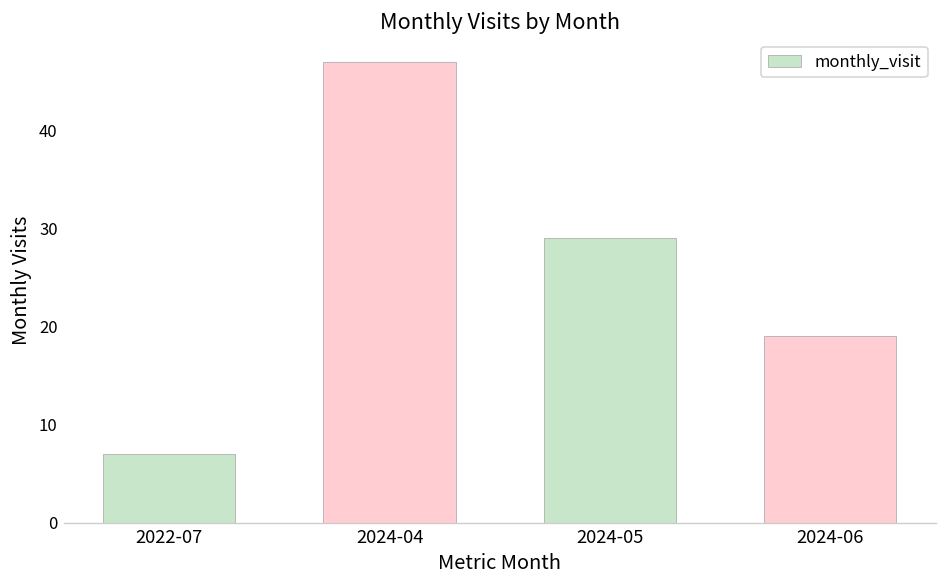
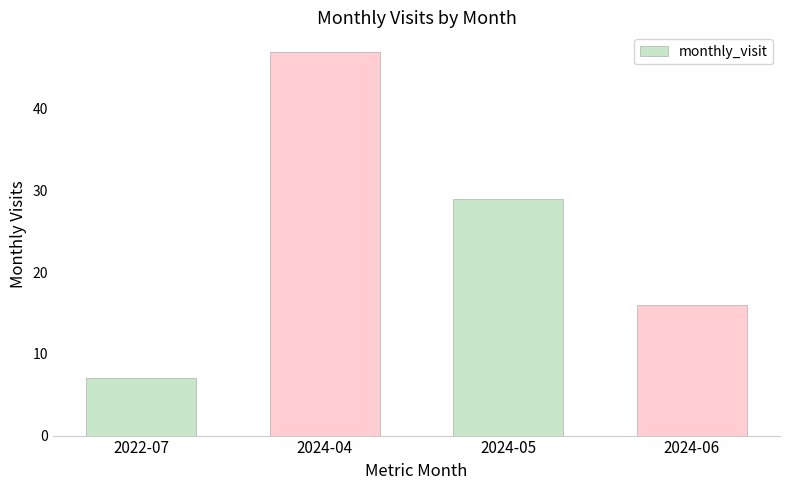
  {
    "2022-07": 7,
    "2024-04": 47,
    "2024-05": 29,
-   "2024-06": 19
+   "2024-06": 16
  }
